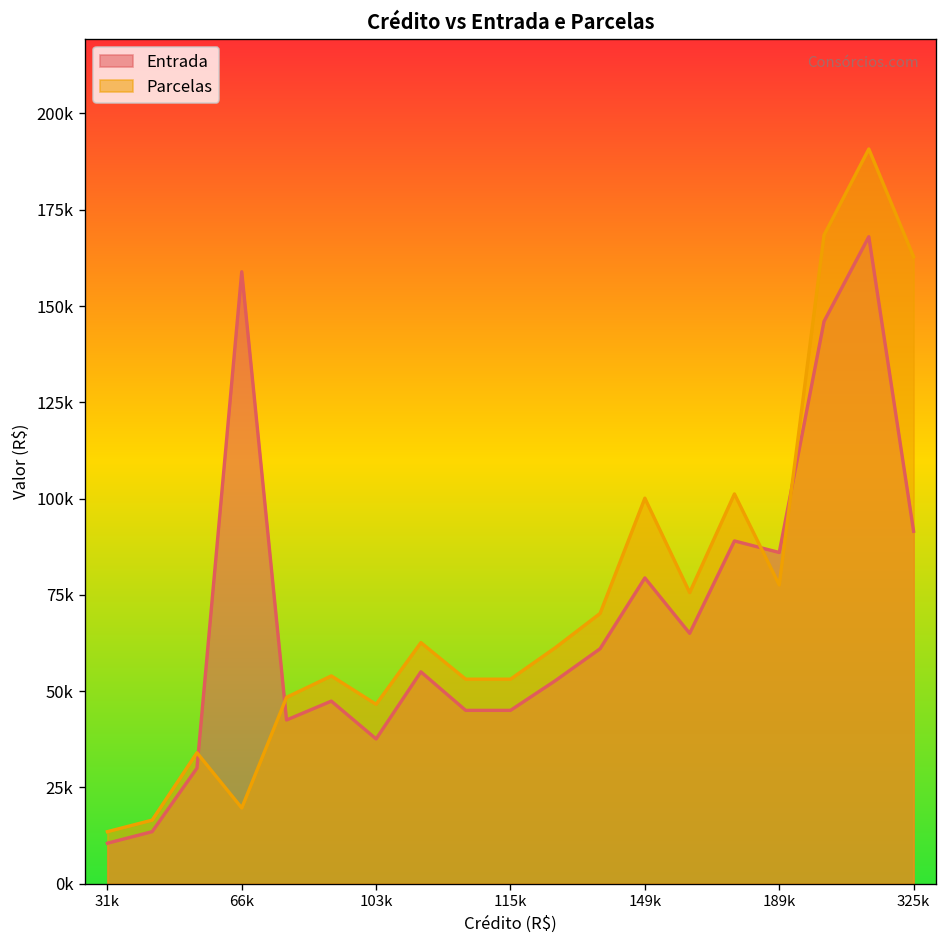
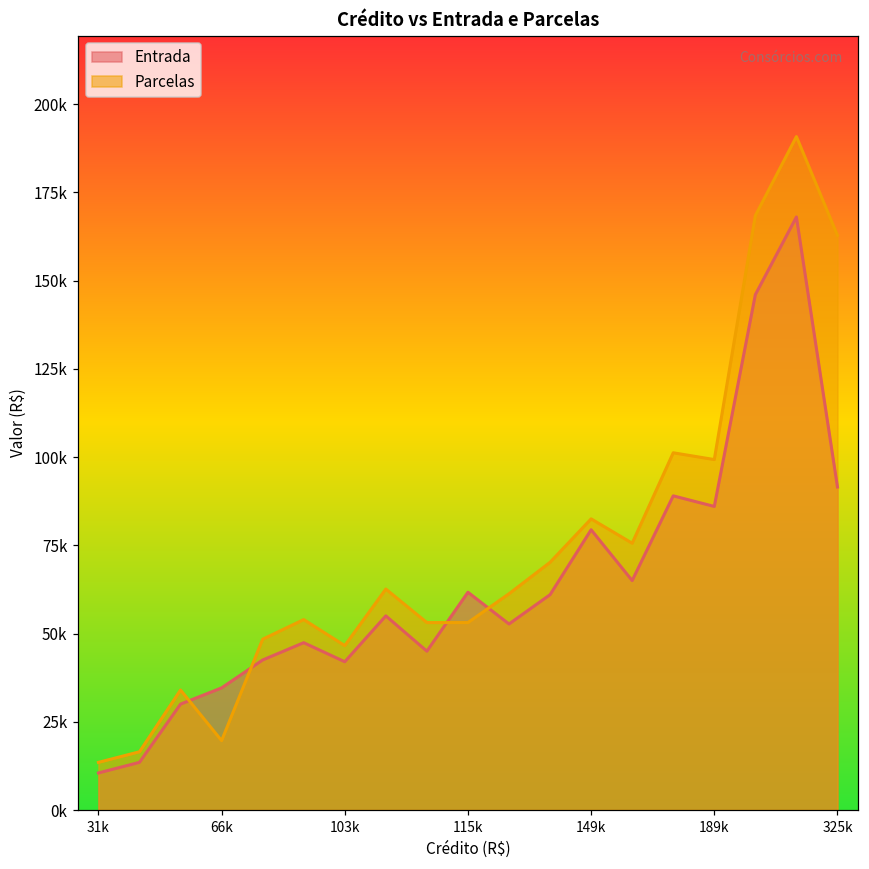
  {
    "Entrada": {
      "31k": 11000,
-     "66k": 159000,
-     "103k": 38000,
-     "115k": 45000,
+     "66k": 35000,
+     "103k": 42000,
+     "115k": 62000,
      "149k": 79000,
      "189k": 86000,
      "325k": 92000
    },
    "Parcelas": {
      "31k": 14000,
      "66k": 20000,
      "103k": 47000,
      "115k": 53000,
-     "149k": 100000,
-     "189k": 78000,
+     "149k": 82000,
+     "189k": 99000,
      "325k": 163000
    }
  }
